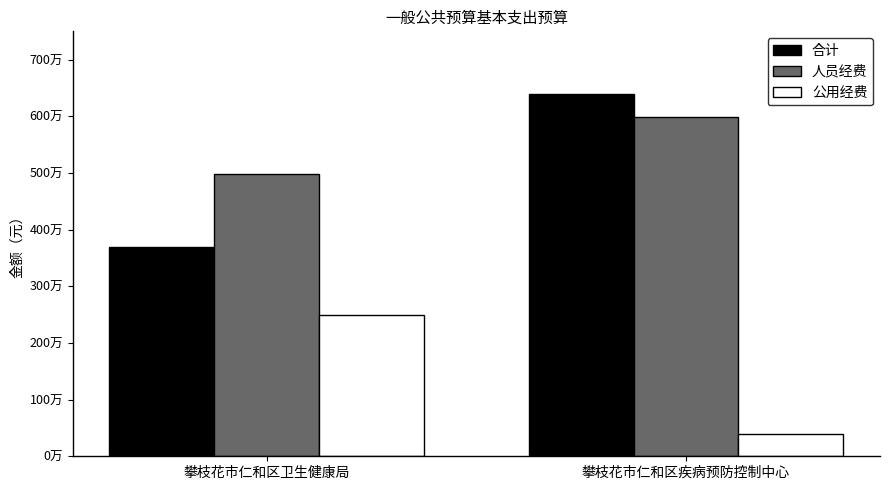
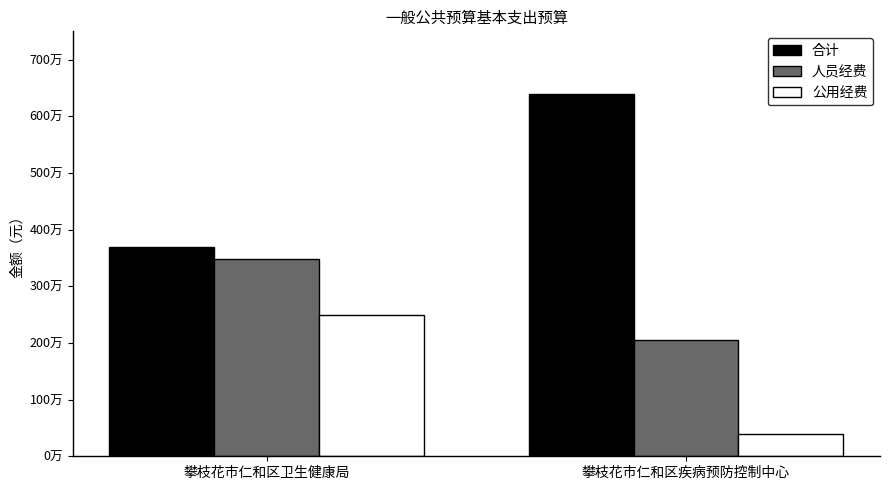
  {
    "合计": {
      "攀枝花市仁和区卫生健康局": "370万",
      "攀枝花市仁和区疾病预防控制中心": "640万"
    },
    "人员经费": {
-     "攀枝花市仁和区卫生健康局": "500万",
-     "攀枝花市仁和区疾病预防控制中心": "600万"
+     "攀枝花市仁和区卫生健康局": "350万",
+     "攀枝花市仁和区疾病预防控制中心": "210万"
    },
    "公用经费": {
      "攀枝花市仁和区卫生健康局": "250万",
      "攀枝花市仁和区疾病预防控制中心": "40万"
    }
  }
